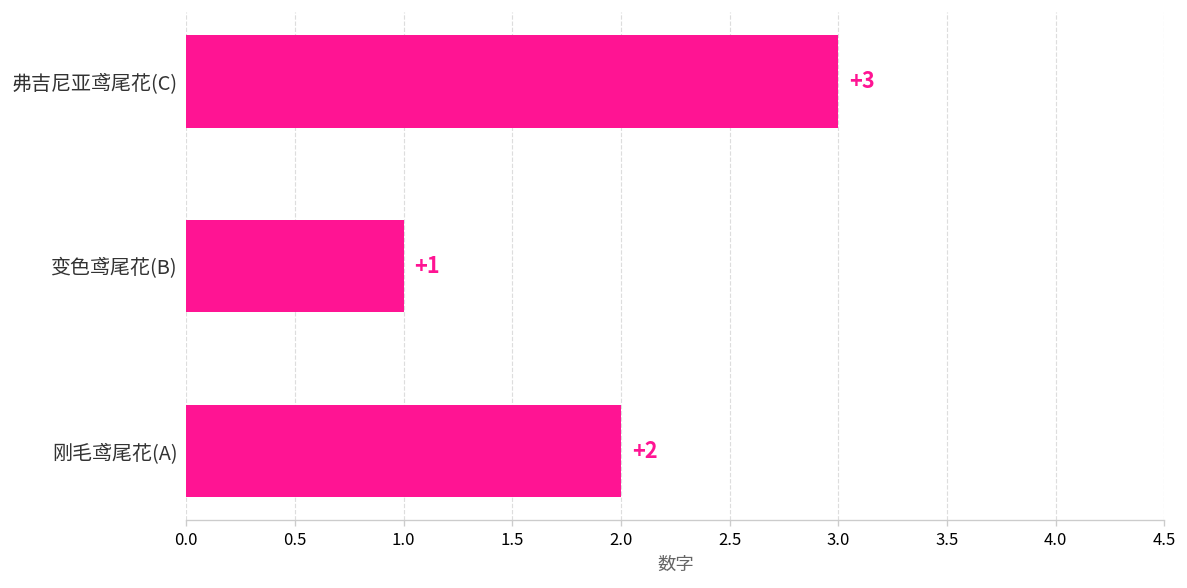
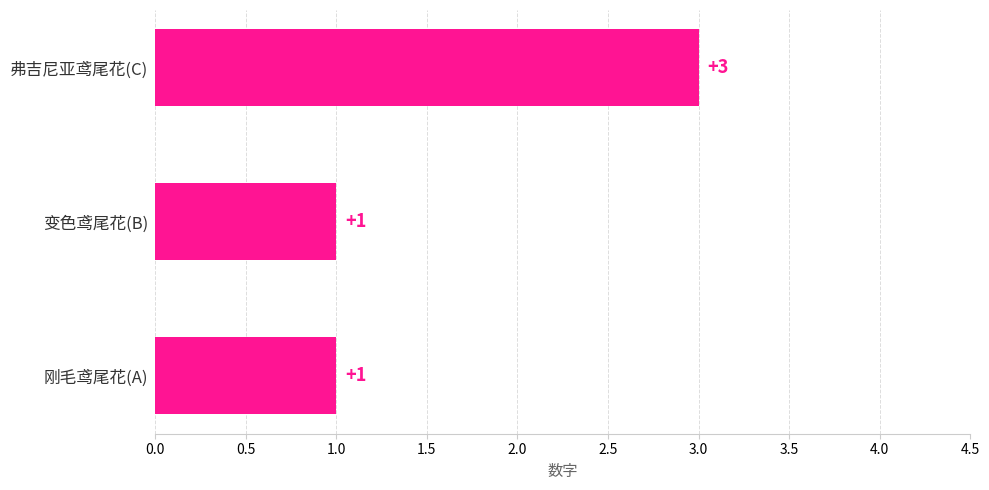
  {
    "弗吉尼亚鸢尾花(C)": "+3",
    "变色鸢尾花(B)": "+1",
-   "刚毛鸢尾花(A)": "+2"
+   "刚毛鸢尾花(A)": "+1"
  }
